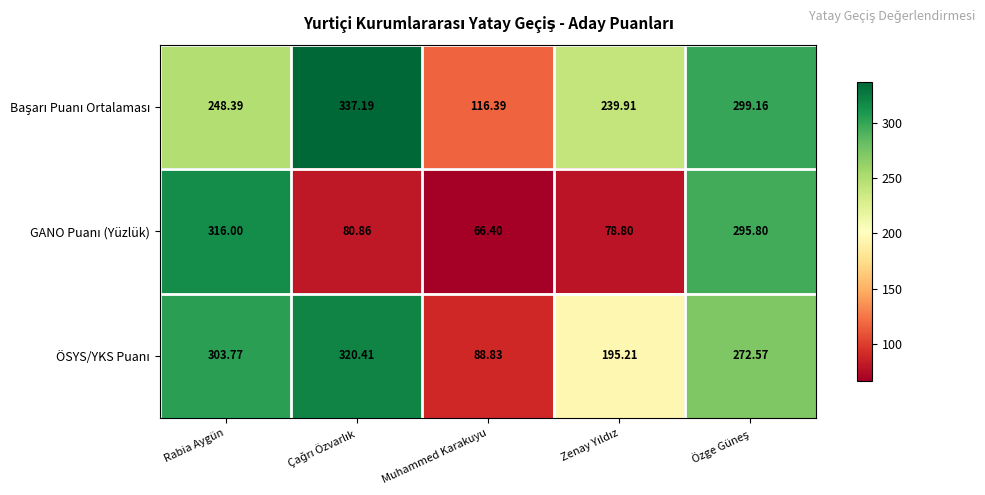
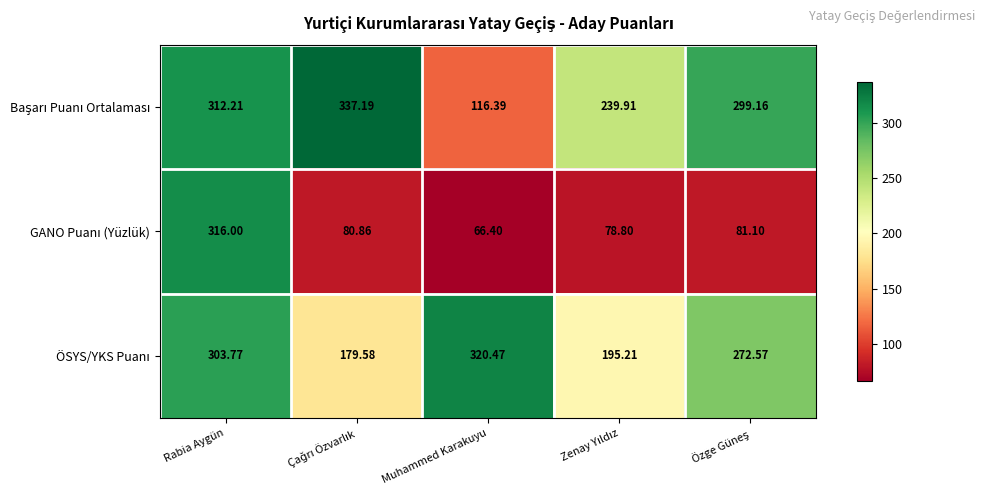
  {
    "Başarı Puanı Ortalaması": {
-     "Rabia Aygün": 248.39,
+     "Rabia Aygün": 312.21,
      "Çağrı Özvarlık": 337.19,
      "Muhammed Karakuyu": 116.39,
      "Zenay Yıldız": 239.91,
      "Özge Güneş": 299.16
    },
    "GANO Puanı (Yüzlük)": {
      "Rabia Aygün": 316.00,
      "Çağrı Özvarlık": 80.86,
      "Muhammed Karakuyu": 66.40,
      "Zenay Yıldız": 78.80,
-     "Özge Güneş": 295.80
+     "Özge Güneş": 81.10
    },
    "ÖSYS/YKS Puanı": {
      "Rabia Aygün": 303.77,
-     "Çağrı Özvarlık": 320.41,
-     "Muhammed Karakuyu": 88.83,
+     "Çağrı Özvarlık": 179.58,
+     "Muhammed Karakuyu": 320.47,
      "Zenay Yıldız": 195.21,
      "Özge Güneş": 272.57
    }
  }
